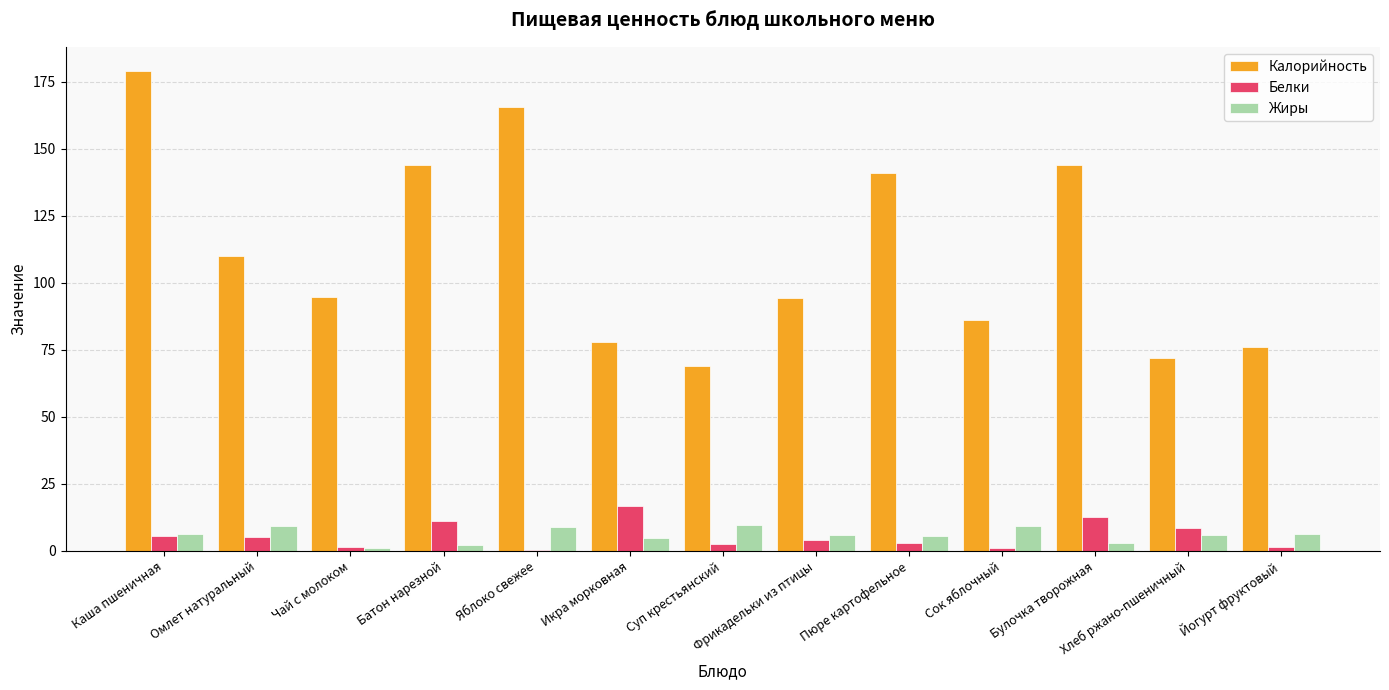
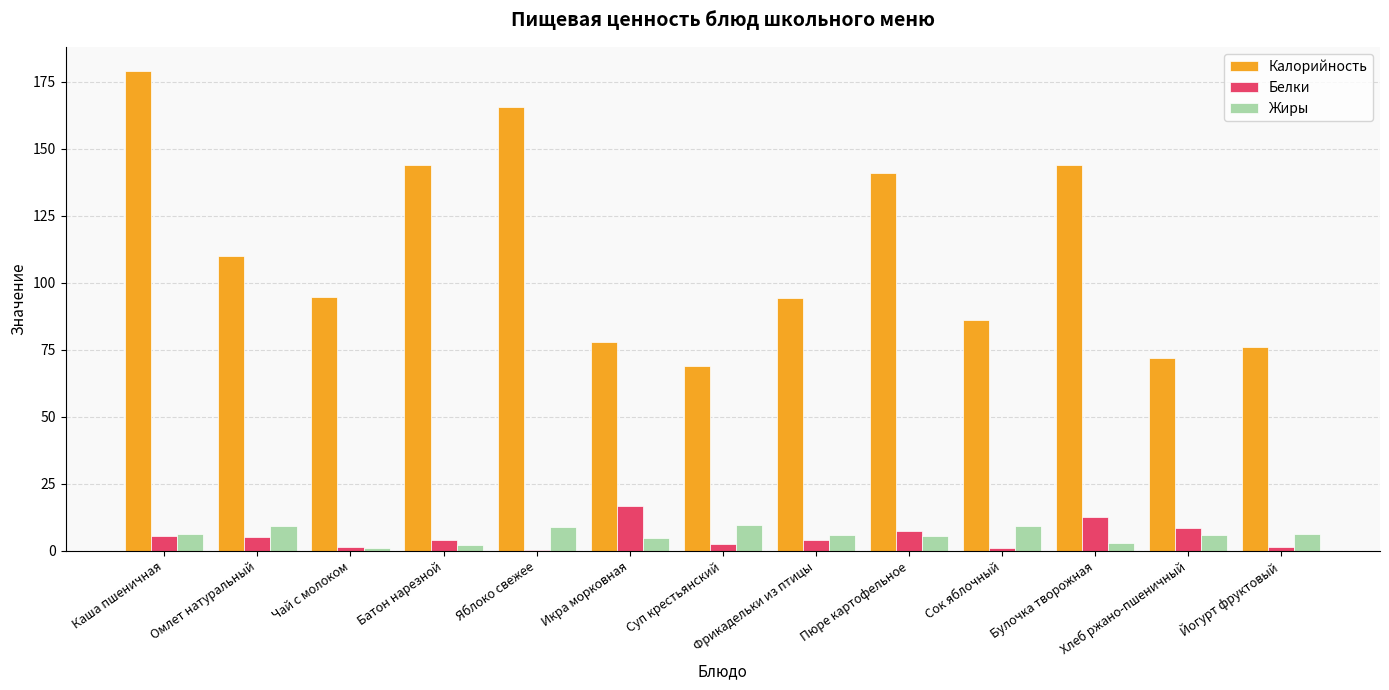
  {
    "Калорийность": {
      "Каша пшеничная": 179,
      "Омлет натуральный": 110,
      "Чай с молоком": 95,
      "Батон нарезной": 144,
      "Яблоко свежее": 166,
      "Икра морковная": 78,
      "Суп крестьянский": 69,
      "Фрикадельки из птицы": 94,
      "Пюре картофельное": 141,
      "Сок яблочный": 86,
      "Булочка творожная": 144,
      "Хлеб ржано-пшеничный": 72,
      "Йогурт фруктовый": 76
    },
    "Белки": {
      "Каша пшеничная": 6,
      "Омлет натуральный": 5,
      "Чай с молоком": 1,
-     "Батон нарезной": 11,
+     "Батон нарезной": 4,
      "Икра морковная": 17,
      "Суп крестьянский": 3,
      "Фрикадельки из птицы": 4,
-     "Пюре картофельное": 3,
+     "Пюре картофельное": 7,
      "Сок яблочный": 1,
      "Булочка творожная": 13,
      "Хлеб ржано-пшеничный": 9,
      "Йогурт фруктовый": 2
    },
    "Жиры": {
      "Каша пшеничная": 6,
      "Омлет натуральный": 9,
      "Чай с молоком": 1,
      "Батон нарезной": 2,
      "Яблоко свежее": 9,
      "Икра морковная": 5,
      "Суп крестьянский": 10,
      "Фрикадельки из птицы": 6,
      "Пюре картофельное": 5,
      "Сок яблочный": 9,
      "Булочка творожная": 3,
      "Хлеб ржано-пшеничный": 6,
      "Йогурт фруктовый": 7
    }
  }
